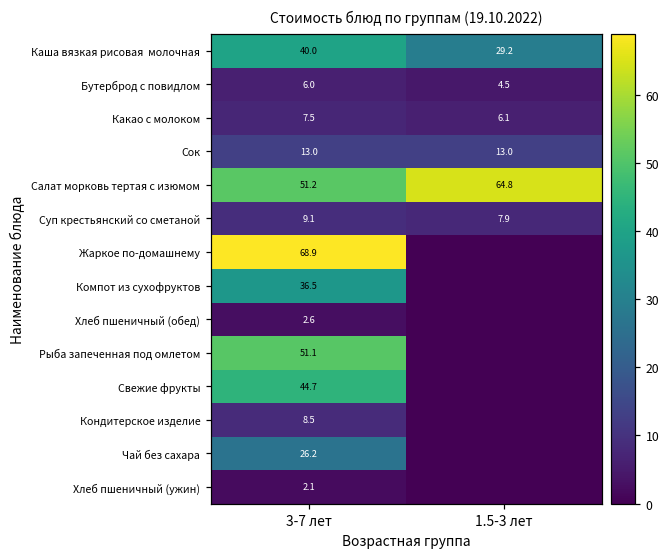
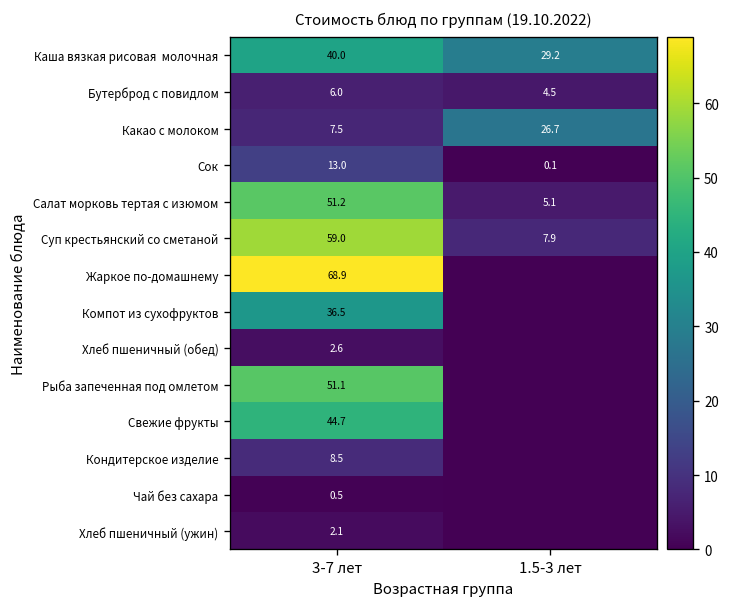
  {
    "Каша вязкая рисовая молочная": {
      "3-7 лет": 40.0,
      "1.5-3 лет": 29.2
    },
    "Бутерброд с повидлом": {
      "3-7 лет": 6.0,
      "1.5-3 лет": 4.5
    },
    "Какао с молоком": {
      "3-7 лет": 7.5,
-     "1.5-3 лет": 6.1
+     "1.5-3 лет": 26.7
    },
    "Сок": {
      "3-7 лет": 13.0,
-     "1.5-3 лет": 13.0
+     "1.5-3 лет": 0.1
    },
    "Салат морковь тертая с изюмом": {
      "3-7 лет": 51.2,
-     "1.5-3 лет": 64.8
+     "1.5-3 лет": 5.1
    },
    "Суп крестьянский со сметаной": {
-     "3-7 лет": 9.1,
+     "3-7 лет": 59.0,
      "1.5-3 лет": 7.9
    },
    "Жаркое по-домашнему": {
      "3-7 лет": 68.9
    },
    "Компот из сухофруктов": {
      "3-7 лет": 36.5
    },
    "Хлеб пшеничный (обед)": {
      "3-7 лет": 2.6
    },
    "Рыба запеченная под омлетом": {
      "3-7 лет": 51.1
    },
    "Свежие фрукты": {
      "3-7 лет": 44.7
    },
    "Кондитерское изделие": {
      "3-7 лет": 8.5
    },
    "Чай без сахара": {
-     "3-7 лет": 26.2
+     "3-7 лет": 0.5
    },
    "Хлеб пшеничный (ужин)": {
      "3-7 лет": 2.1
    }
  }
